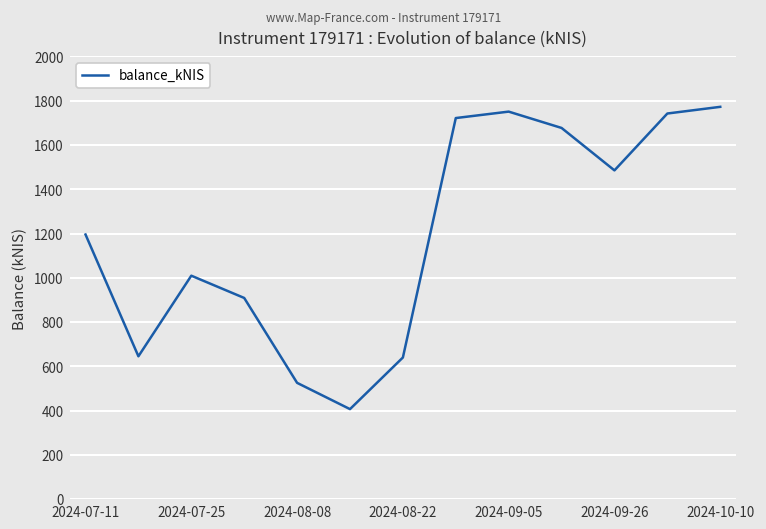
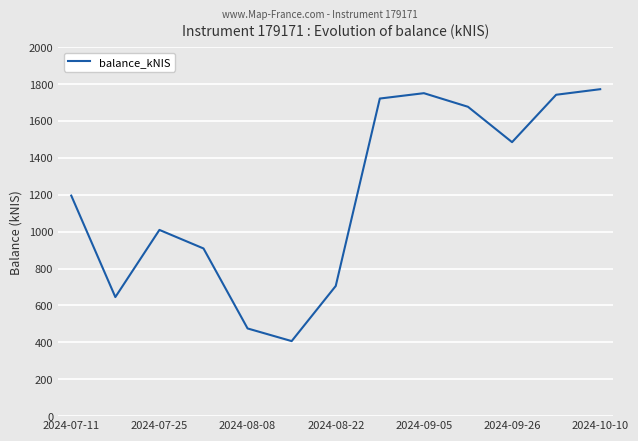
  {
    "2024-07-11": 1200,
    "2024-07-25": 1010,
-   "2024-08-08": 530,
-   "2024-08-22": 640,
+   "2024-08-08": 480,
+   "2024-08-22": 710,
    "2024-09-05": 1750,
    "2024-09-26": 1490,
    "2024-10-10": 1770
  }
